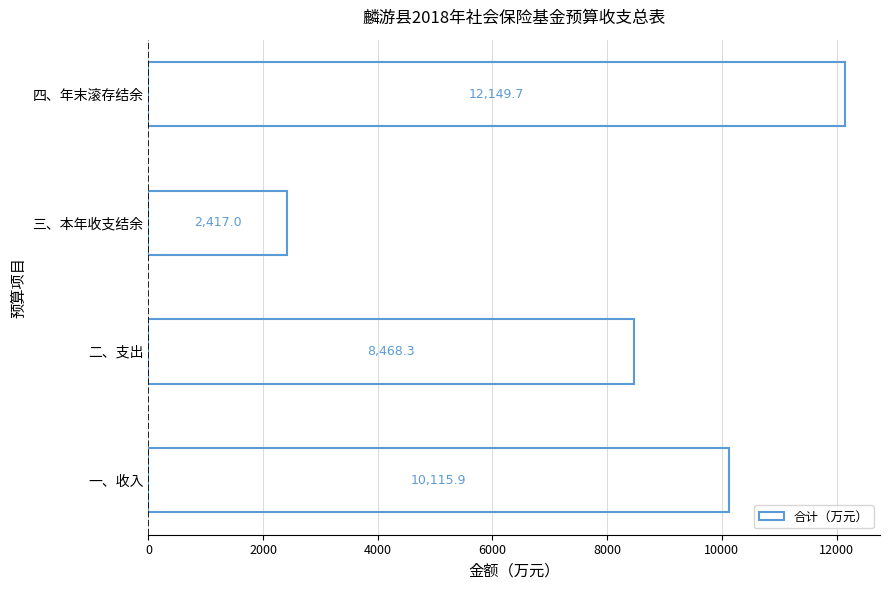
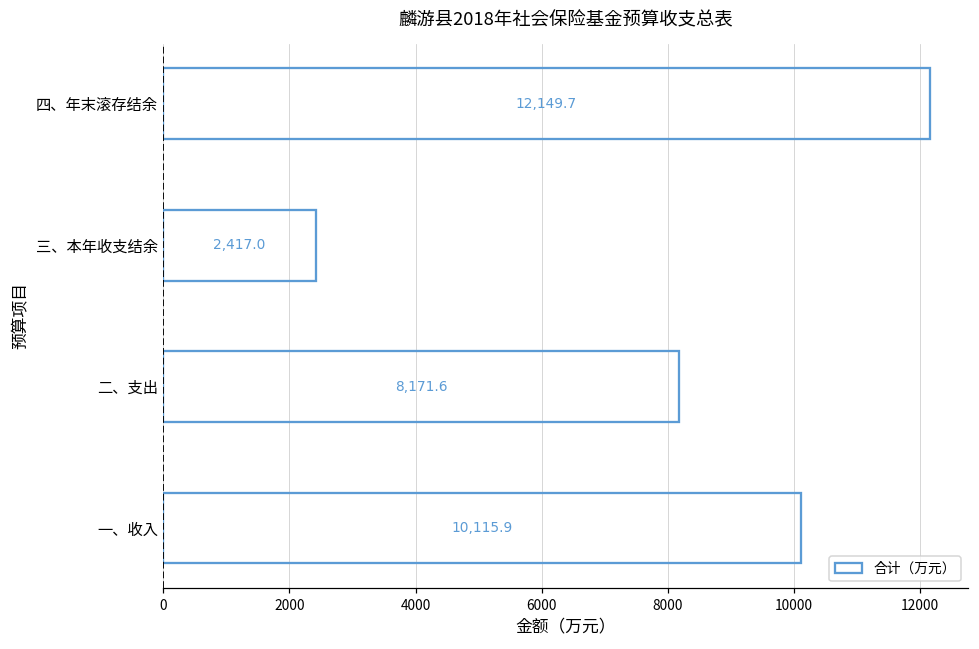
  {
    "四、年末滚存结余": "12,149.7",
    "三、本年收支结余": "2,417.0",
-   "二、支出": "8,468.3",
+   "二、支出": "8,171.6",
    "一、收入": "10,115.9"
  }
